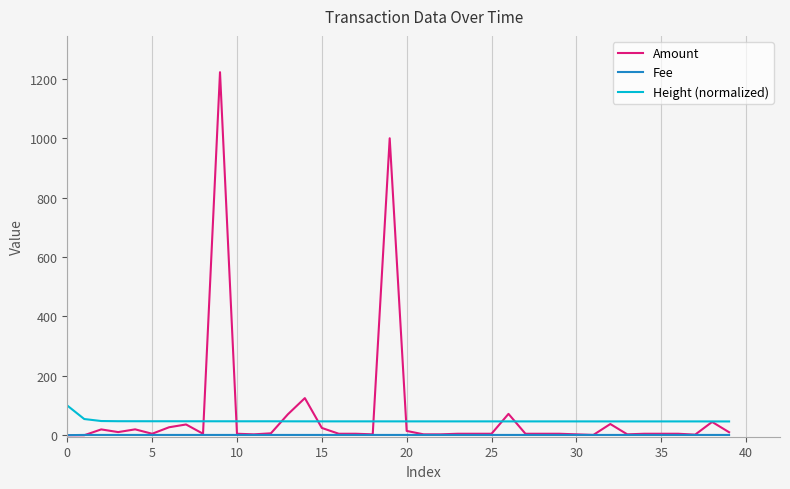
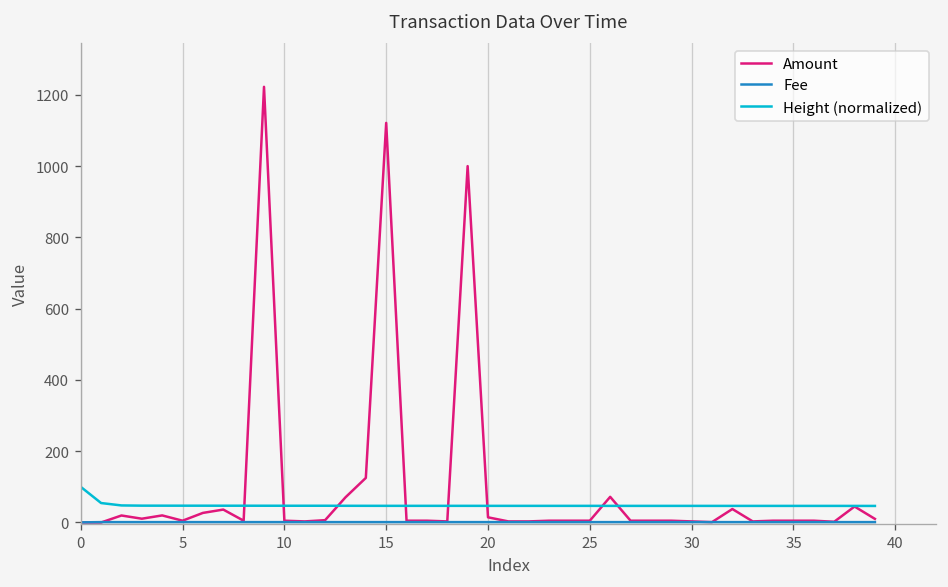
  {
    "Amount": {
-     "15": 20,
+     "15": 1120,
      "20": 10
    },
    "Fee": {
      "15": 0,
      "20": 0
    },
    "Height (normalized)": {
      "0": 100,
      "5": 50,
      "10": 50,
      "15": 50,
      "20": 50,
      "25": 50,
      "30": 50,
      "35": 50
    }
  }
